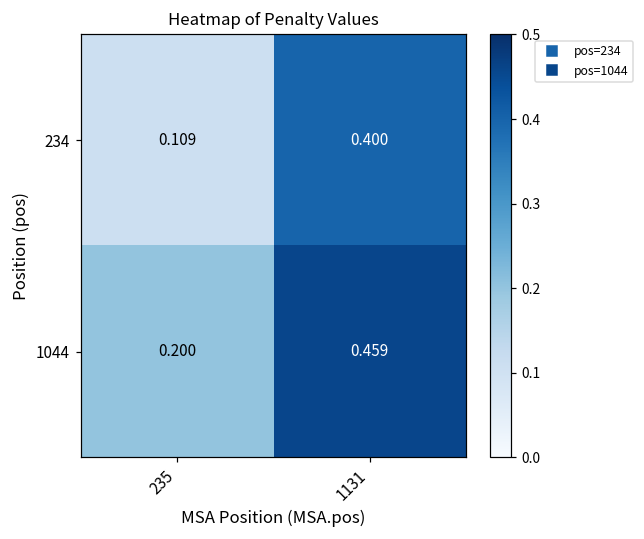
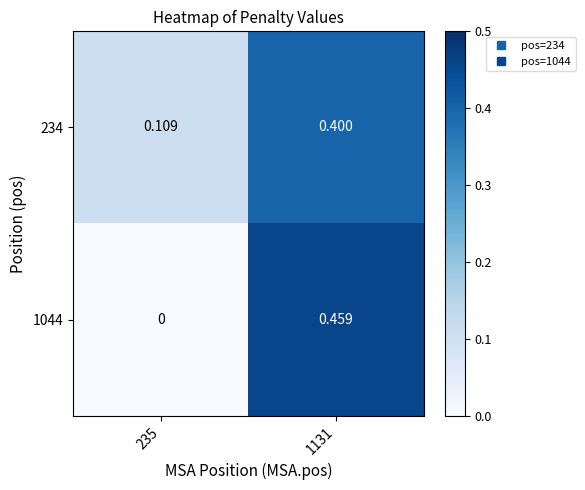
  {
    "234": {
      "235": 0.109,
      "1131": 0.400
    },
    "1044": {
-     "235": 0.200,
+     "235": 0,
      "1131": 0.459
    }
  }
